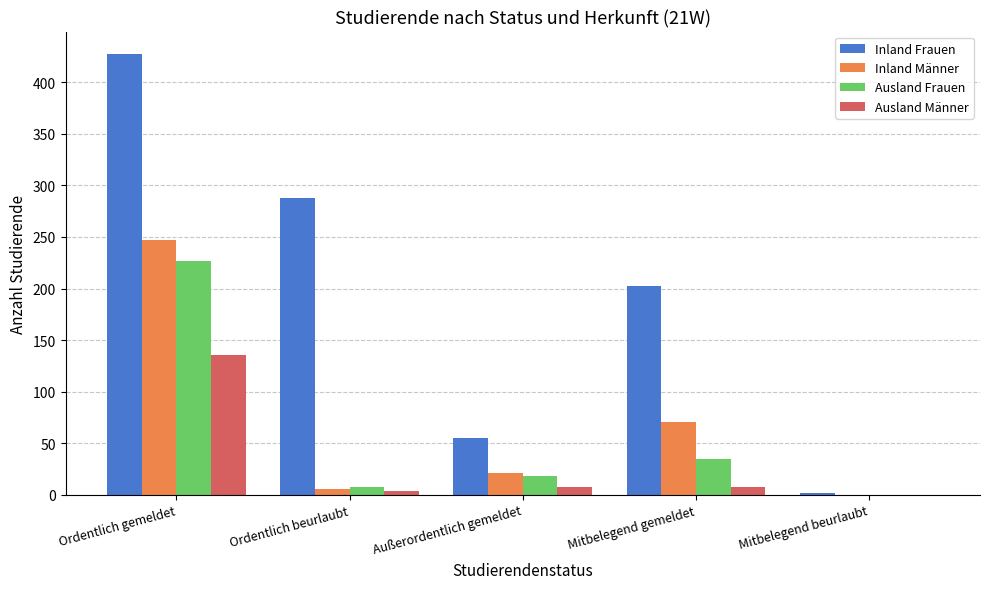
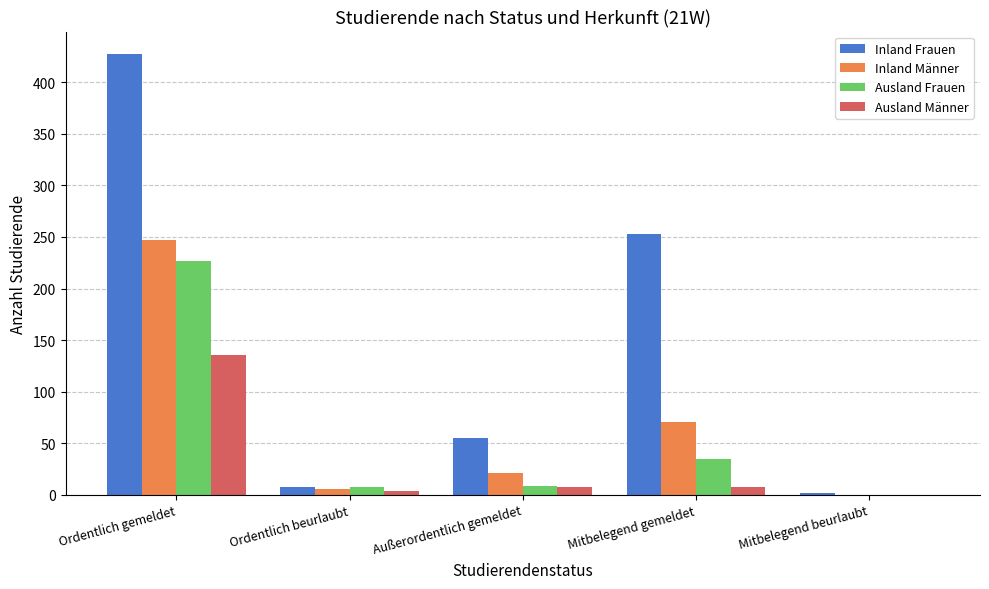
  {
    "Inland Frauen": {
      "Ordentlich gemeldet": 428,
-     "Ordentlich beurlaubt": 288,
+     "Ordentlich beurlaubt": 7,
      "Außerordentlich gemeldet": 55,
-     "Mitbelegend gemeldet": 202
+     "Mitbelegend gemeldet": 253
    },
    "Ausland Frauen": {
      "Ordentlich gemeldet": 227,
      "Ordentlich beurlaubt": 7,
-     "Außerordentlich gemeldet": 18,
+     "Außerordentlich gemeldet": 8,
      "Mitbelegend gemeldet": 35,
      "Mitbelegend beurlaubt": 0
    }
  }
